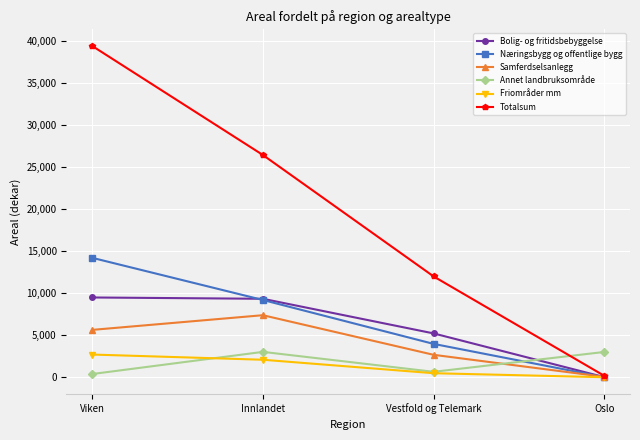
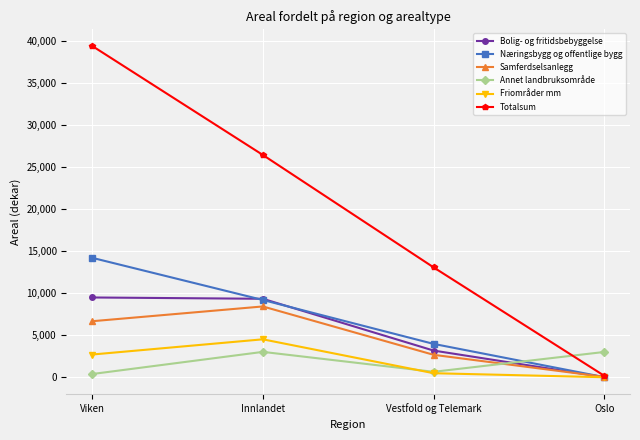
  {
    "Bolig- og fritidsbebyggelse": {
      "Viken": "9,000",
-     "Vestfold og Telemark": "5,000"
+     "Vestfold og Telemark": "3,000"
    },
    "Næringsbygg og offentlige bygg": {
      "Viken": "14,000",
      "Vestfold og Telemark": "4,000"
    },
    "Samferdselsanlegg": {
-     "Viken": "6,000",
-     "Innlandet": "7,000",
+     "Viken": "7,000",
+     "Innlandet": "8,000",
      "Vestfold og Telemark": "3,000"
    },
    "Annet landbruksområde": {
      "Viken": "0",
      "Innlandet": "3,000",
      "Oslo": "3,000"
    },
    "Friområder mm": {
      "Viken": "3,000",
-     "Innlandet": "2,000"
+     "Innlandet": "5,000"
    },
    "Totalsum": {
      "Viken": "39,000",
      "Innlandet": "26,000",
-     "Vestfold og Telemark": "12,000"
+     "Vestfold og Telemark": "13,000"
    }
  }
